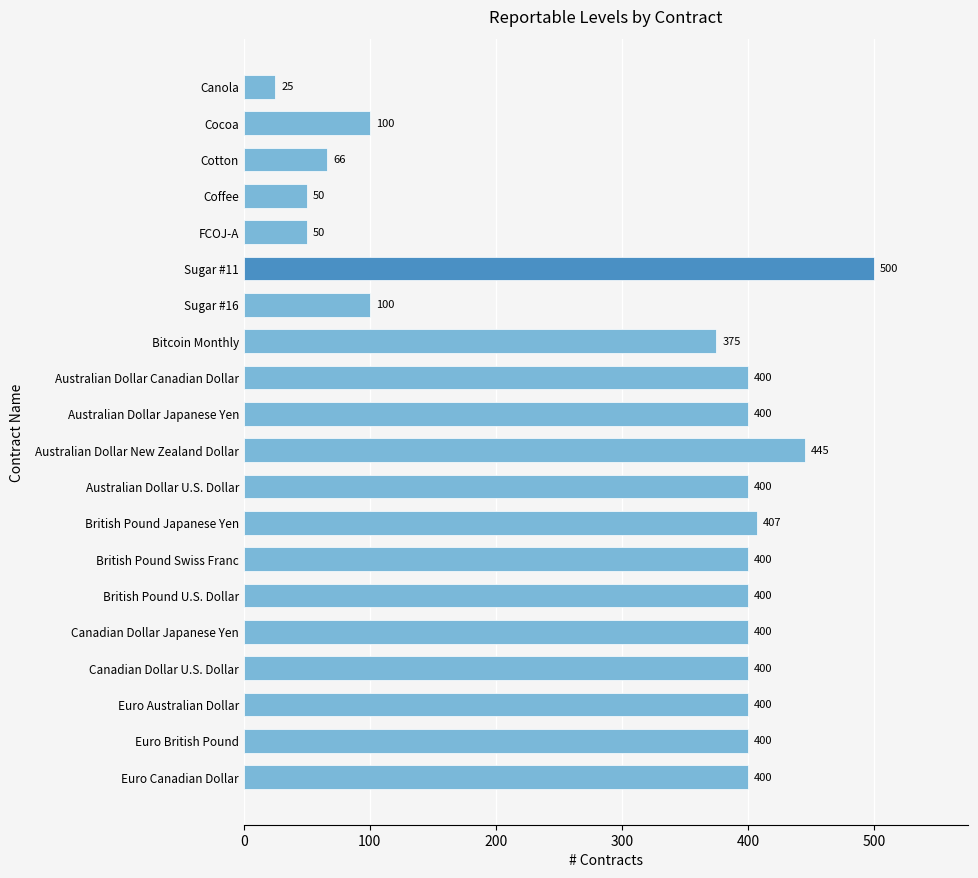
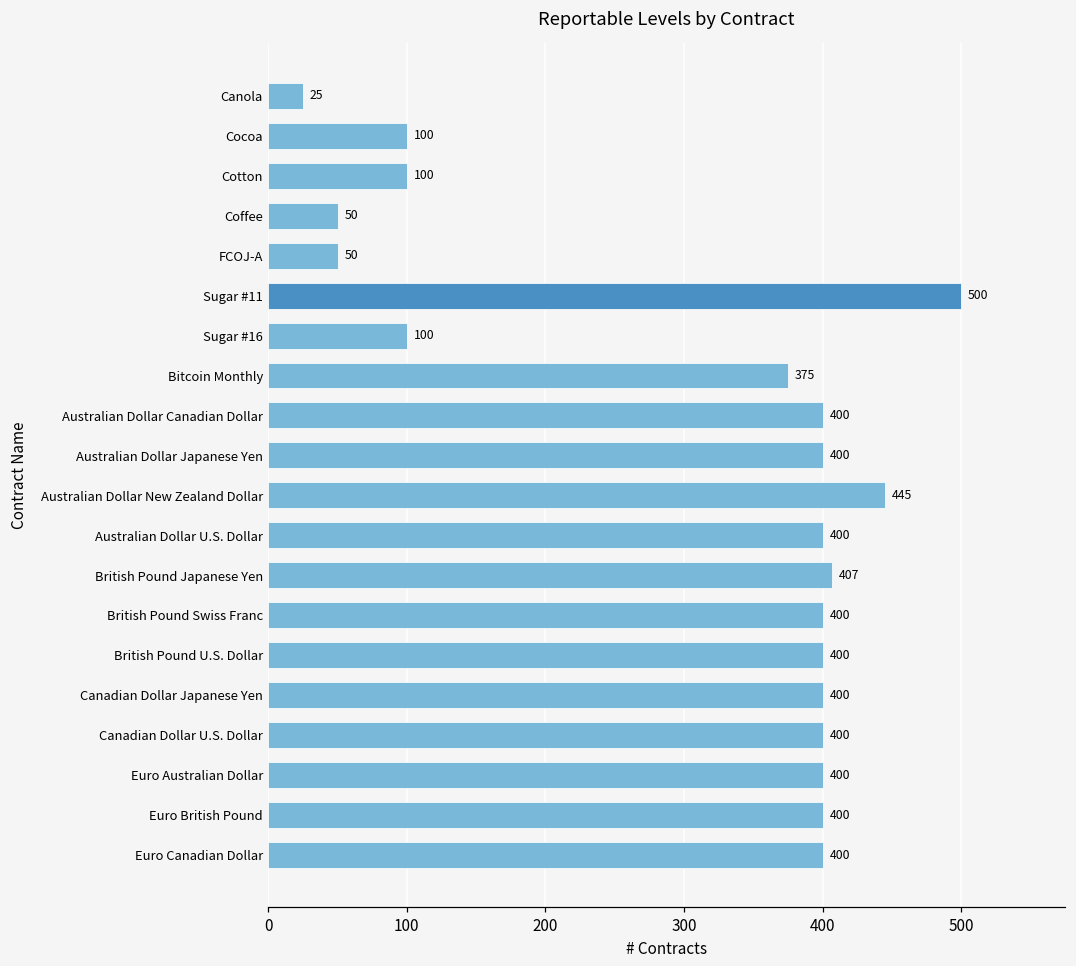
  {
    "Canola": 25,
    "Cocoa": 100,
-   "Cotton": 66,
+   "Cotton": 100,
    "Coffee": 50,
    "FCOJ-A": 50,
    "Sugar #11": 500,
    "Sugar #16": 100,
    "Bitcoin Monthly": 375,
    "Australian Dollar Canadian Dollar": 400,
    "Australian Dollar Japanese Yen": 400,
    "Australian Dollar New Zealand Dollar": 445,
    "Australian Dollar U.S. Dollar": 400,
    "British Pound Japanese Yen": 407,
    "British Pound Swiss Franc": 400,
    "British Pound U.S. Dollar": 400,
    "Canadian Dollar Japanese Yen": 400,
    "Canadian Dollar U.S. Dollar": 400,
    "Euro Australian Dollar": 400,
    "Euro British Pound": 400,
    "Euro Canadian Dollar": 400
  }
